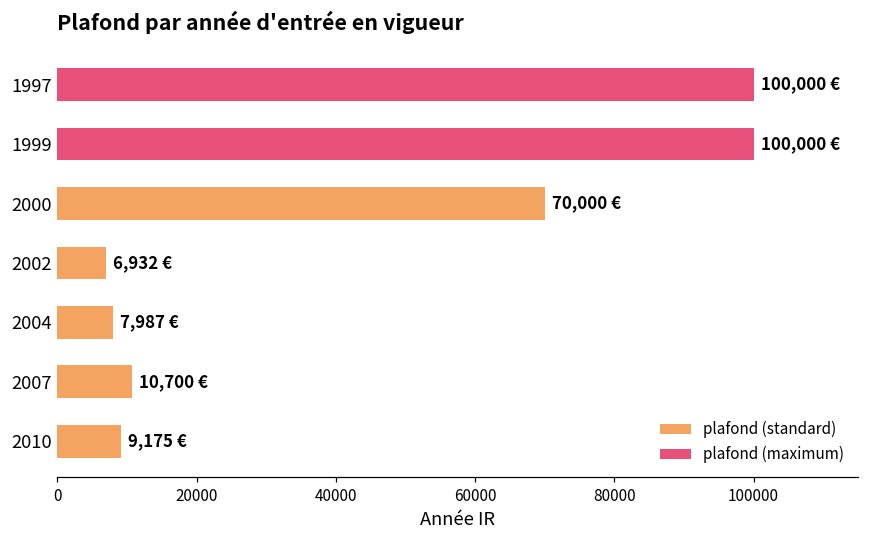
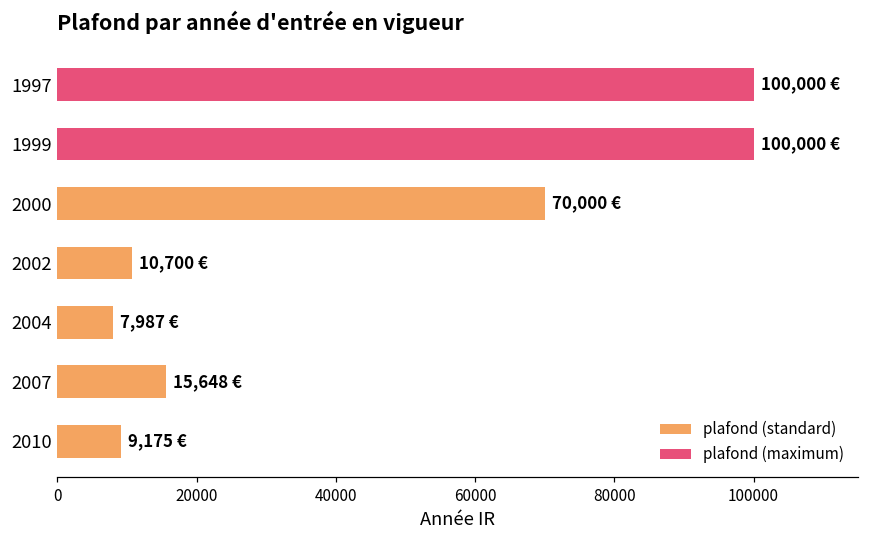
  {
    "1997": "100,000",
    "1999": "100,000",
    "2000": "70,000",
-   "2002": "6,932",
+   "2002": "10,700",
    "2004": "7,987",
-   "2007": "10,700",
+   "2007": "15,648",
    "2010": "9,175"
  }
